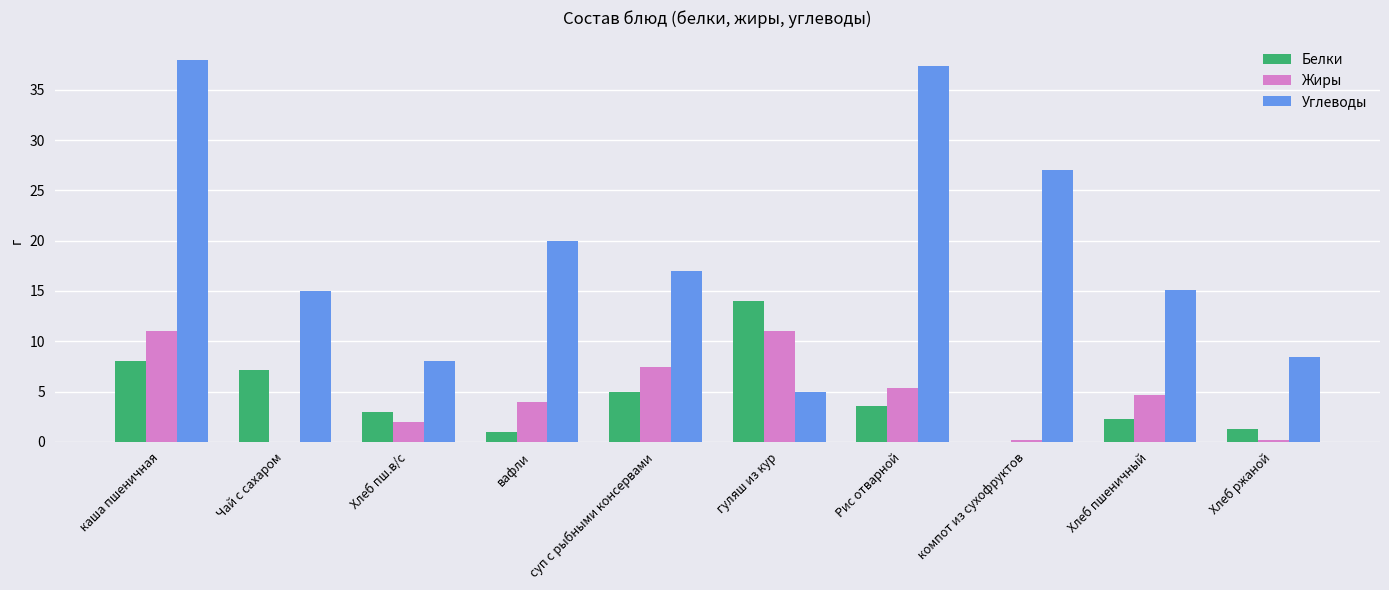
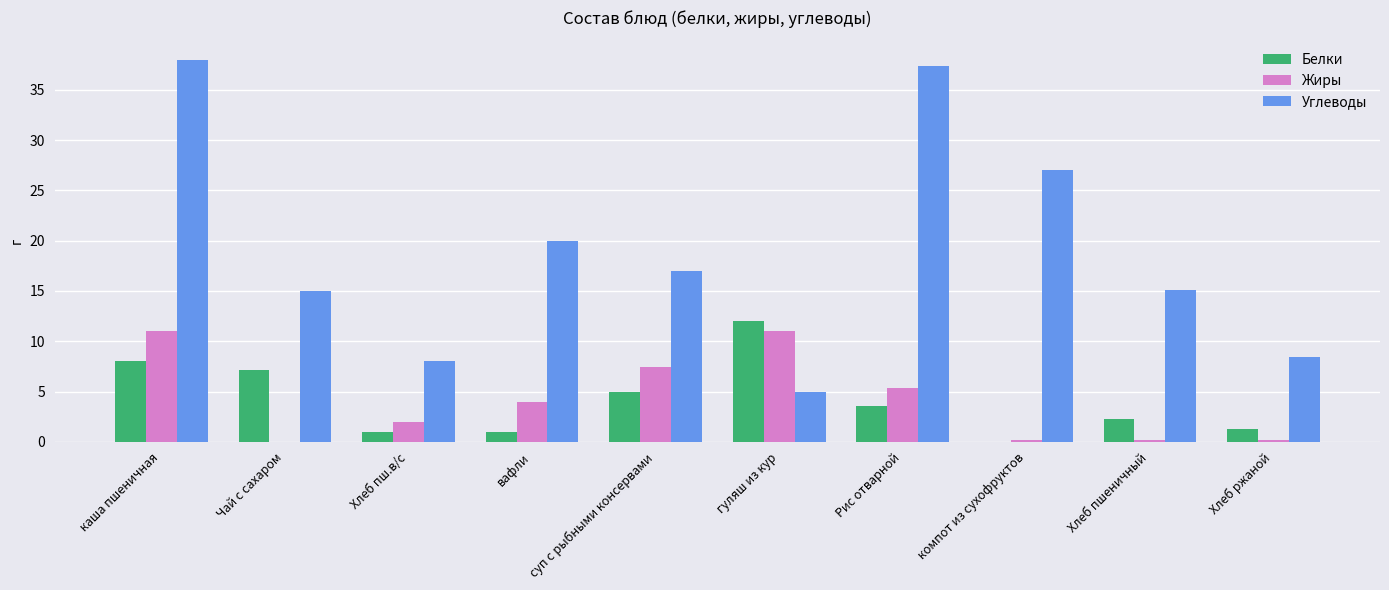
  {
    "Белки": {
      "каша пшеничная": 8,
      "Чай с сахаром": 7,
-     "Хлеб пш.в/с": 3,
+     "Хлеб пш.в/с": 1,
      "вафли": 1,
      "суп с рыбными консервами": 5,
-     "гуляш из кур": 14,
+     "гуляш из кур": 12,
      "Рис отварной": 3.6,
      "компот из сухофруктов": 0,
      "Хлеб пшеничный": 2.3,
      "Хлеб ржаной": 1.3
    },
    "Жиры": {
      "каша пшеничная": 11.0,
      "Чай с сахаром": 0.0,
      "Хлеб пш.в/с": 2.0,
      "вафли": 4.0,
      "суп с рыбными консервами": 7.4,
      "гуляш из кур": 11.0,
      "Рис отварной": 5.4,
-     "Хлеб пшеничный": 4.7
+     "Хлеб пшеничный": 0.2
    },
    "Углеводы": {
      "каша пшеничная": 38.0,
      "Чай с сахаром": 15.0,
      "Хлеб пш.в/с": 8.0,
      "вафли": 20.0,
      "суп с рыбными консервами": 17.0,
      "гуляш из кур": 5.0,
      "Рис отварной": 37.4,
      "компот из сухофруктов": 27.0,
      "Хлеб пшеничный": 15.1,
      "Хлеб ржаной": 8.5
    }
  }
